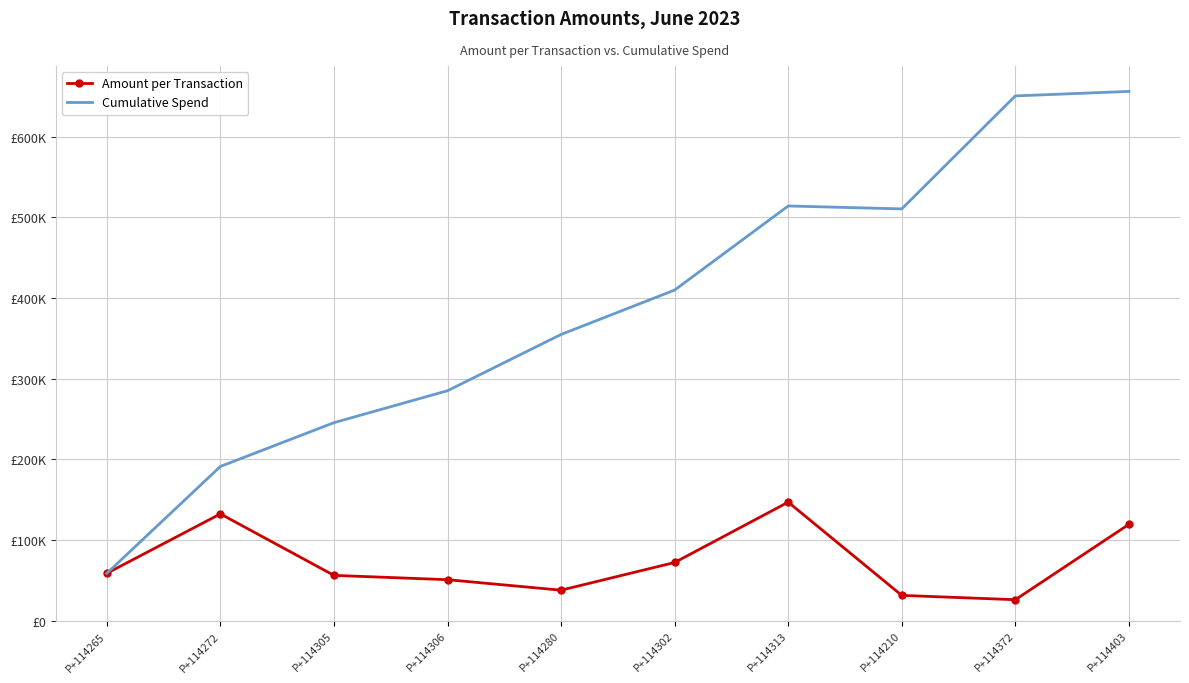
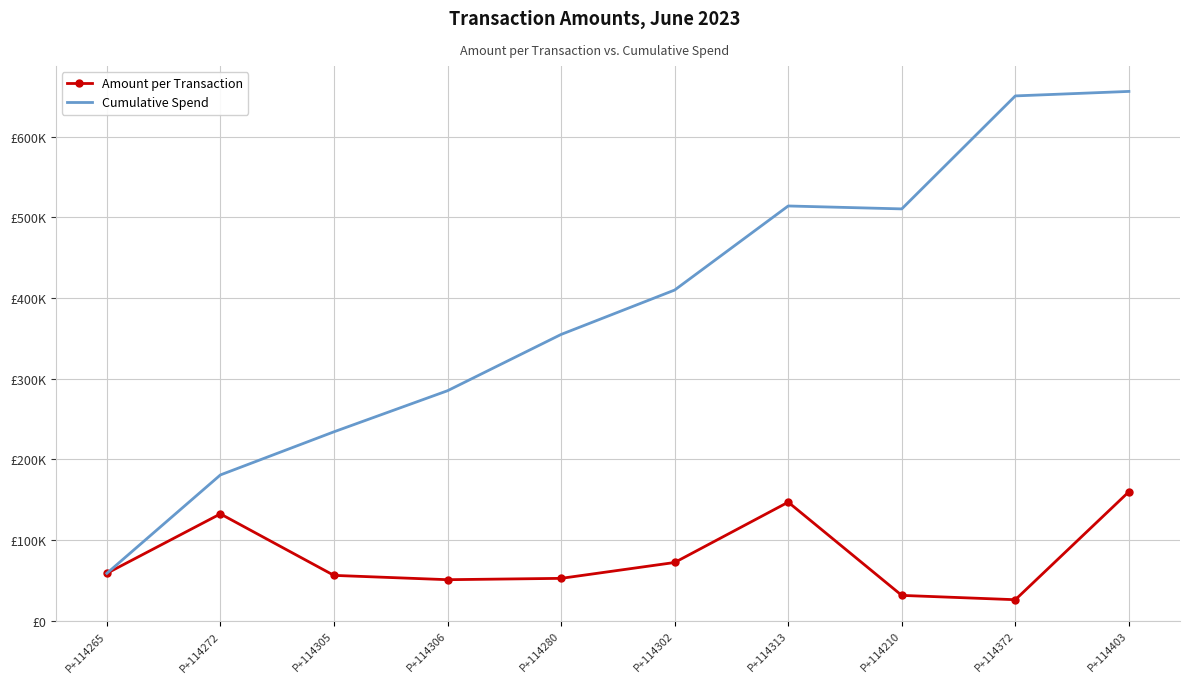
  {
    "Amount per Transaction": {
      "P+114272": "£130000",
      "P+114305": "£60000",
      "P+114306": "£50000",
-     "P+114280": "£40000",
+     "P+114280": "£50000",
      "P+114302": "£70000",
      "P+114313": "£150000",
      "P+114210": "£30000",
      "P+114372": "£30000",
-     "P+114403": "£120000"
+     "P+114403": "£160000"
    },
    "Cumulative Spend": {
-     "P+114272": "£190000",
-     "P+114305": "£250000",
+     "P+114272": "£180000",
+     "P+114305": "£230000",
      "P+114306": "£290000",
      "P+114280": "£350000",
      "P+114302": "£410000",
      "P+114313": "£510000",
      "P+114210": "£510000",
      "P+114372": "£650000",
      "P+114403": "£660000"
    }
  }
